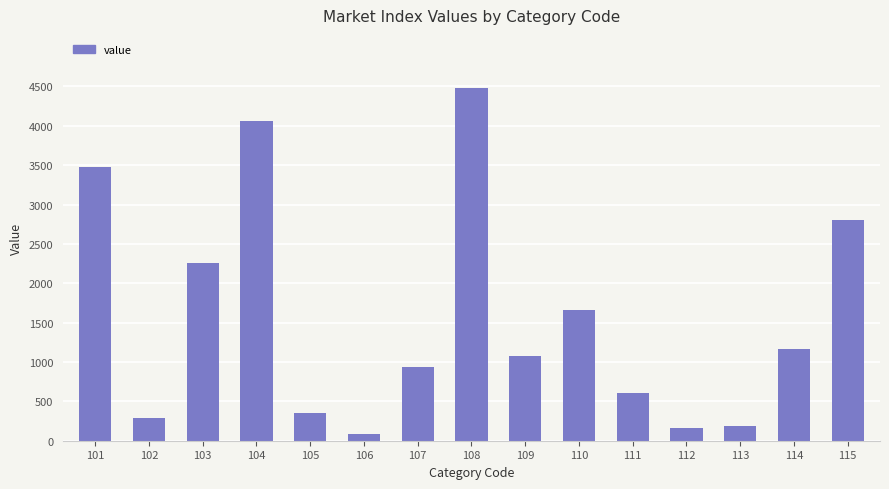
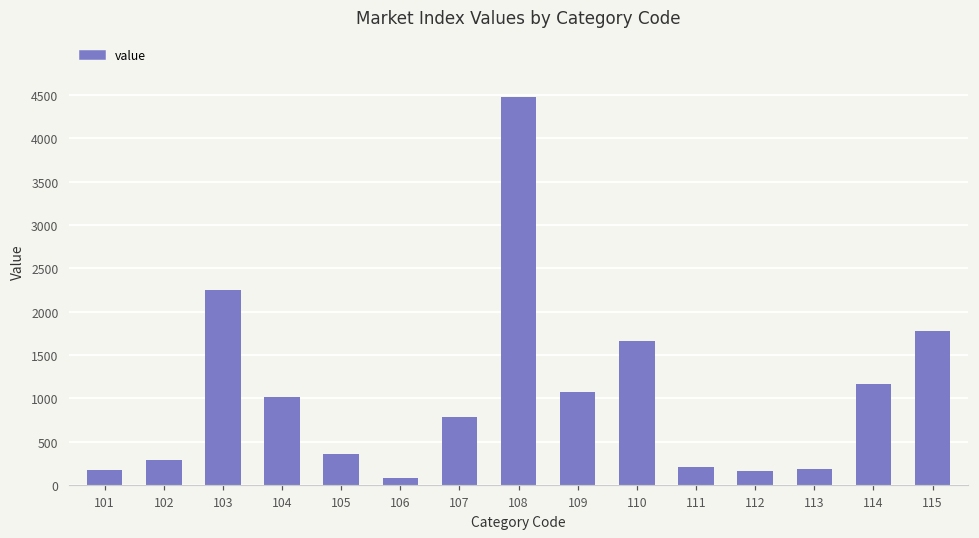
  {
-   "101": 3500,
+   "101": 200,
    "102": 300,
    "103": 2300,
-   "104": 4100,
+   "104": 1000,
    "105": 400,
    "106": 100,
-   "107": 900,
+   "107": 800,
    "108": 4500,
    "109": 1100,
    "110": 1700,
-   "111": 600,
+   "111": 200,
    "112": 200,
    "113": 200,
    "114": 1200,
-   "115": 2800
+   "115": 1800
  }
